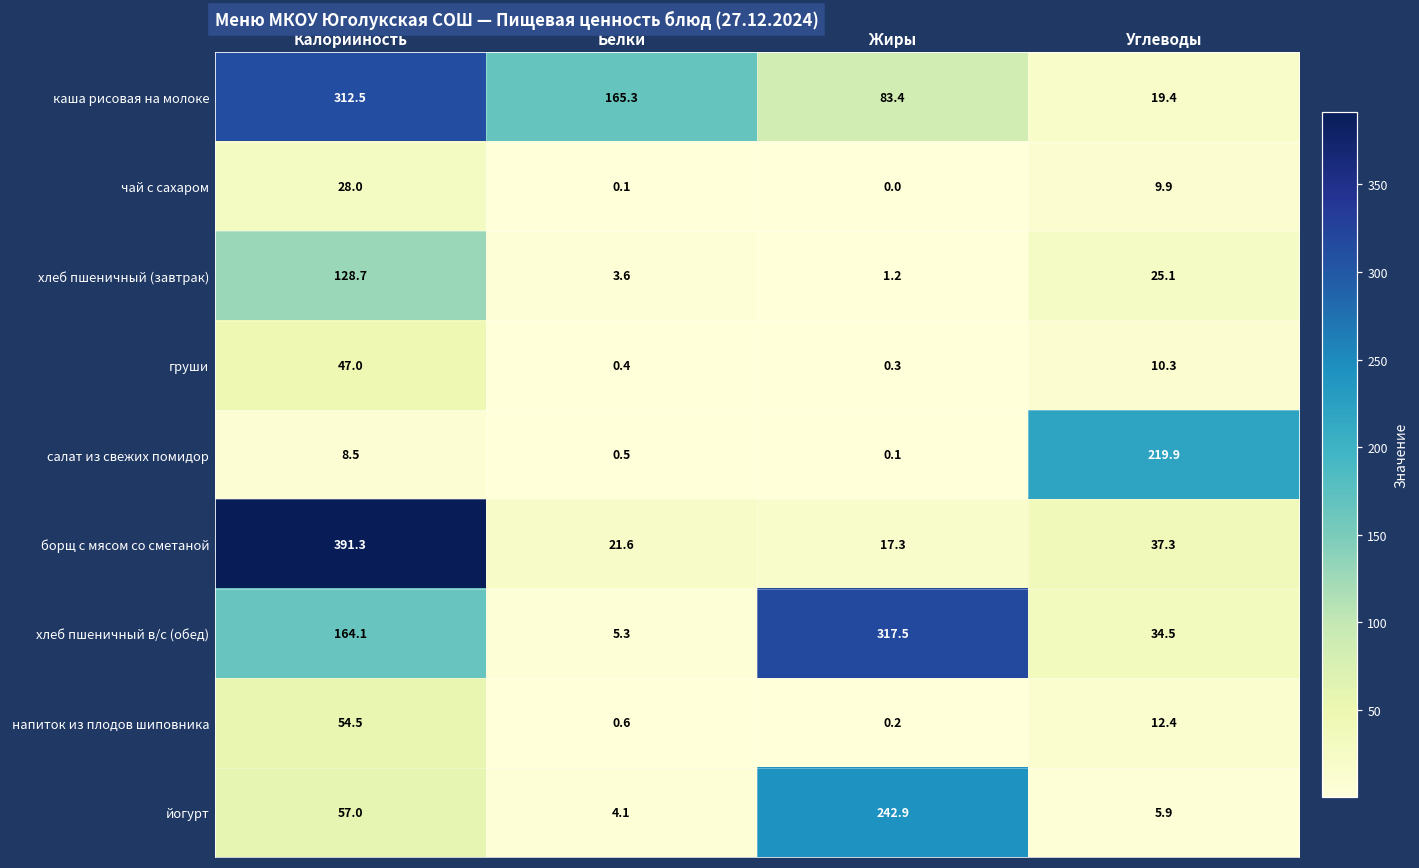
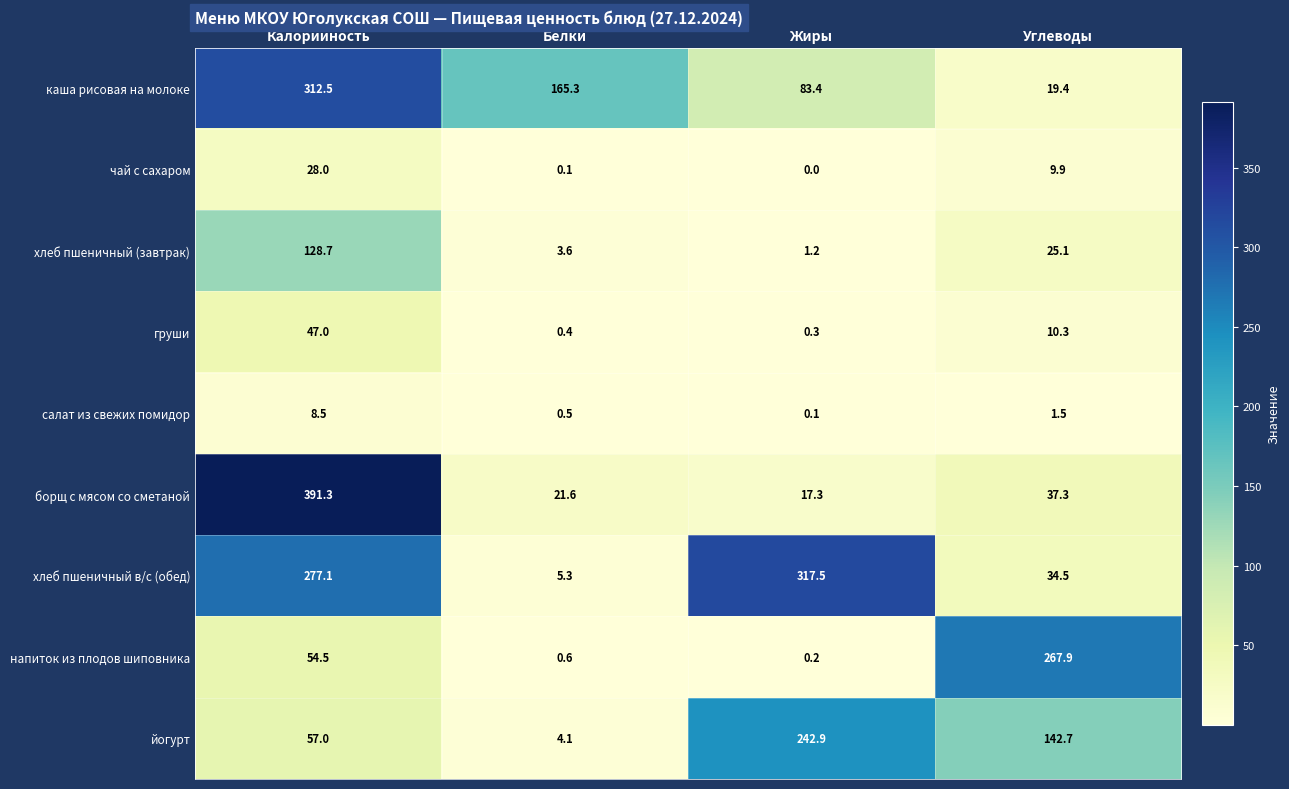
  {
    "каша рисовая на молоке": {
      "Калорийность": 312.5,
      "Белки": 165.3,
      "Жиры": 83.4,
      "Углеводы": 19.4
    },
    "чай с сахаром": {
      "Калорийность": 28.0,
      "Белки": 0.1,
      "Жиры": 0.0,
      "Углеводы": 9.9
    },
    "хлеб пшеничный (завтрак)": {
      "Калорийность": 128.7,
      "Белки": 3.6,
      "Жиры": 1.2,
      "Углеводы": 25.1
    },
    "груши": {
      "Калорийность": 47.0,
      "Белки": 0.4,
      "Жиры": 0.3,
      "Углеводы": 10.3
    },
    "салат из свежих помидор": {
      "Калорийность": 8.5,
      "Белки": 0.5,
      "Жиры": 0.1,
-     "Углеводы": 219.9
+     "Углеводы": 1.5
    },
    "борщ с мясом со сметаной": {
      "Калорийность": 391.3,
      "Белки": 21.6,
      "Жиры": 17.3,
      "Углеводы": 37.3
    },
    "хлеб пшеничный в/с (обед)": {
-     "Калорийность": 164.1,
+     "Калорийность": 277.1,
      "Белки": 5.3,
      "Жиры": 317.5,
      "Углеводы": 34.5
    },
    "напиток из плодов шиповника": {
      "Калорийность": 54.5,
      "Белки": 0.6,
      "Жиры": 0.2,
-     "Углеводы": 12.4
+     "Углеводы": 267.9
    },
    "йогурт": {
      "Калорийность": 57.0,
      "Белки": 4.1,
      "Жиры": 242.9,
-     "Углеводы": 5.9
+     "Углеводы": 142.7
    }
  }
